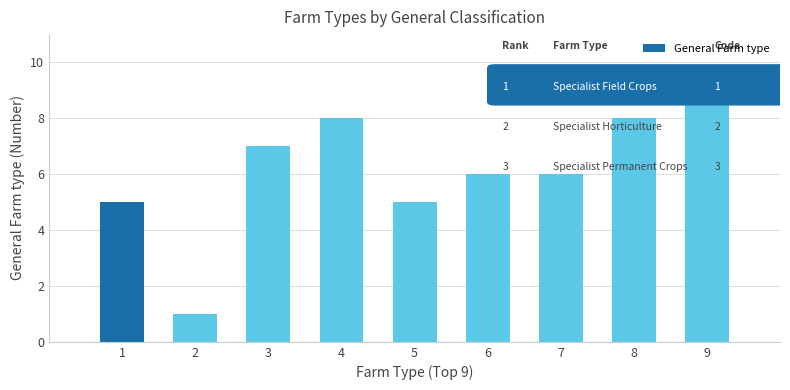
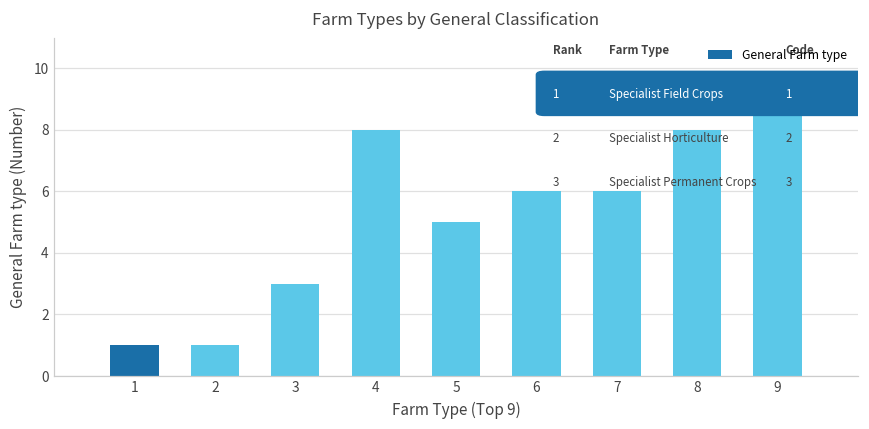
  {
-   "1": 5,
+   "1": 1,
    "2": 1,
-   "3": 7,
+   "3": 3,
    "4": 8,
    "5": 5,
    "7": 6,
    "8": 8
  }
